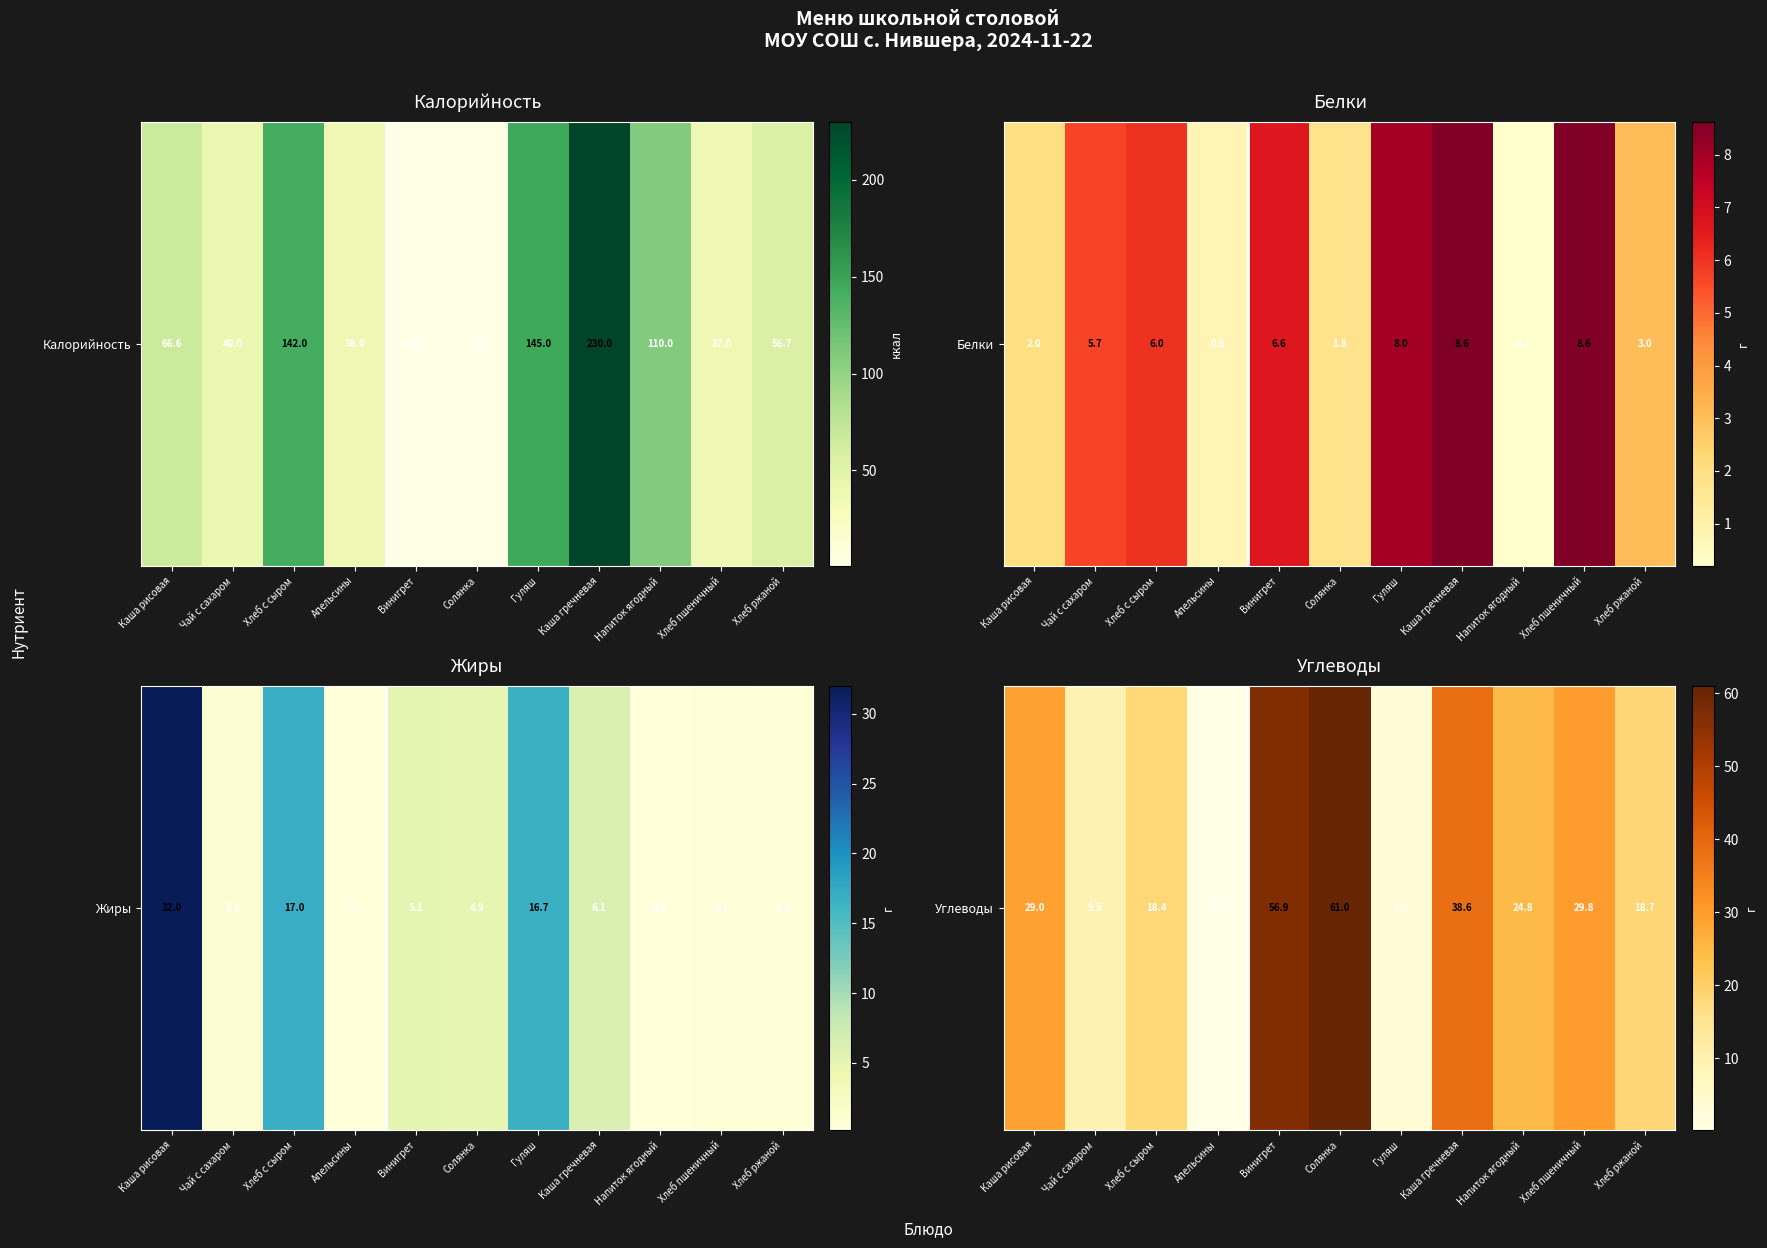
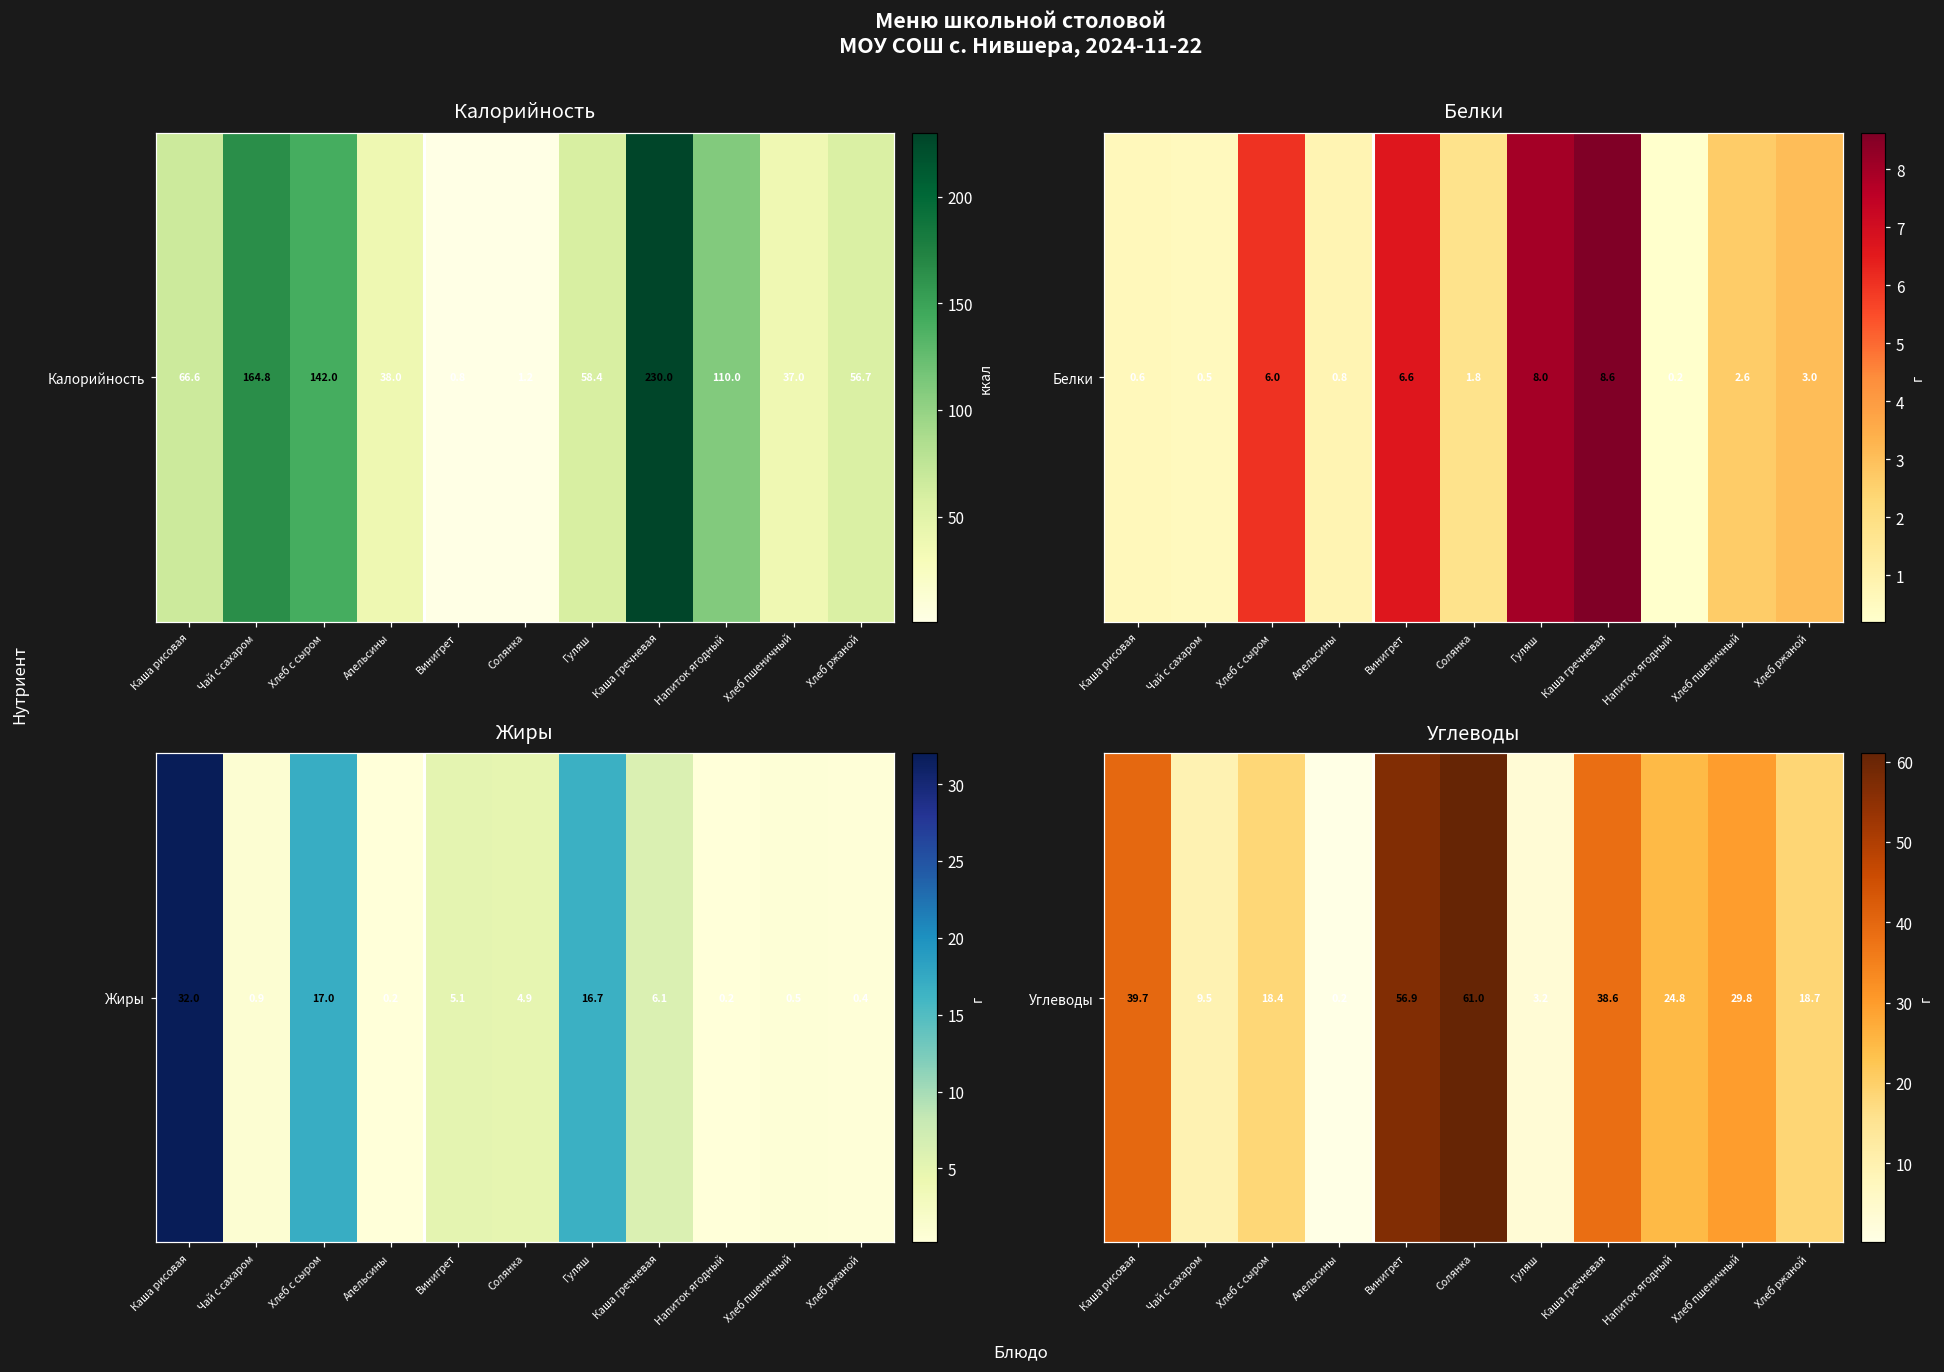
  {
    "Калорийность": {
      "Калорийность": {
        "Каша рисовая": 66.6,
-       "Чай с сахаром": 40.0,
+       "Чай с сахаром": 164.8,
        "Хлеб с сыром": 142.0,
        "Апельсины": 38.0,
-       "Гуляш": 145.0,
+       "Гуляш": 58.4,
        "Каша гречневая": 230.0,
        "Напиток ягодный": 110.0,
        "Хлеб пшеничный": 37.0,
        "Хлеб ржаной": 56.7
      }
    },
    "Белки": {
      "Белки": {
-       "Каша рисовая": 2.0,
-       "Чай с сахаром": 5.7,
+       "Каша рисовая": 0.6,
+       "Чай с сахаром": 0.5,
        "Хлеб с сыром": 6.0,
        "Апельсины": 0.8,
        "Винигрет": 6.6,
        "Солянка": 1.8,
        "Гуляш": 8.0,
        "Каша гречневая": 8.6,
        "Напиток ягодный": 0.2,
-       "Хлеб пшеничный": 8.6,
+       "Хлеб пшеничный": 2.6,
        "Хлеб ржаной": 3.0
      }
    },
    "Жиры": {
      "Жиры": {
        "Каша рисовая": 32.0,
        "Хлеб с сыром": 17.0,
        "Винигрет": 5.1,
        "Солянка": 4.9,
        "Гуляш": 16.7,
        "Каша гречневая": 6.1
      }
    },
    "Углеводы": {
      "Углеводы": {
-       "Каша рисовая": 29.0,
+       "Каша рисовая": 39.7,
        "Чай с сахаром": 9.5,
        "Хлеб с сыром": 18.4,
        "Винигрет": 56.9,
        "Солянка": 61.0,
        "Каша гречневая": 38.6,
        "Напиток ягодный": 24.8,
        "Хлеб пшеничный": 29.8,
        "Хлеб ржаной": 18.7
      }
    }
  }
